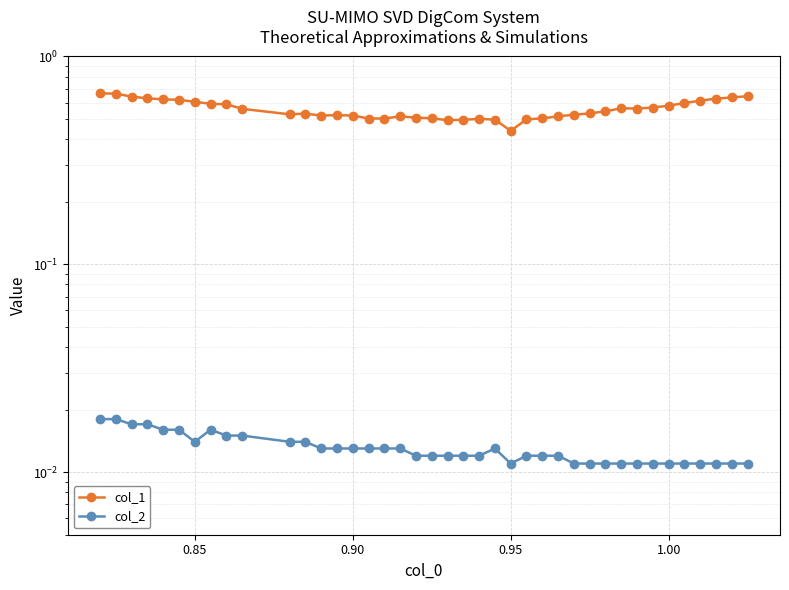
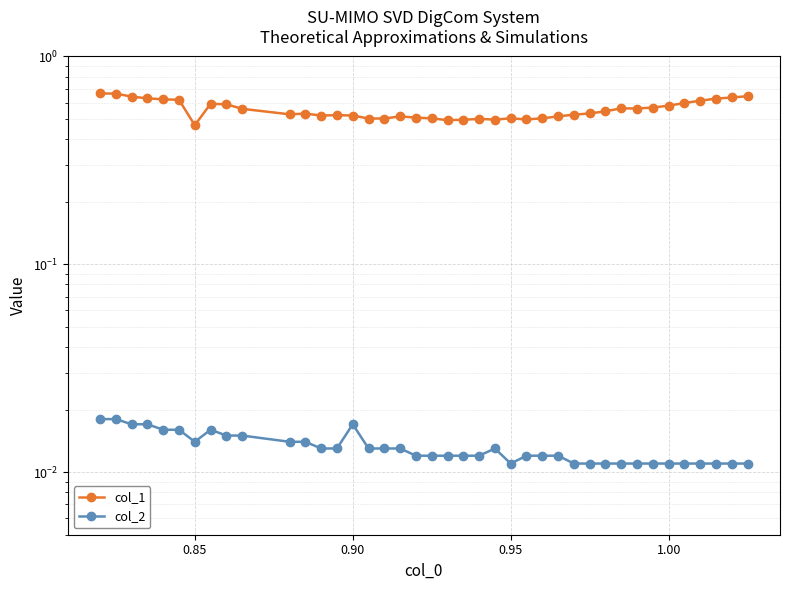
  {
    "col_1": {
-     "0.85": 0.61,
+     "0.85": 0.47,
      "0.90": 0.52,
-     "0.95": 0.44,
+     "0.95": 0.50,
      "1.00": 0.58
    },
    "col_2": {
      "0.85": 0.014,
-     "0.90": 0.013,
+     "0.90": 0.017,
      "0.95": 0.011,
      "1.00": 0.011
    }
  }
